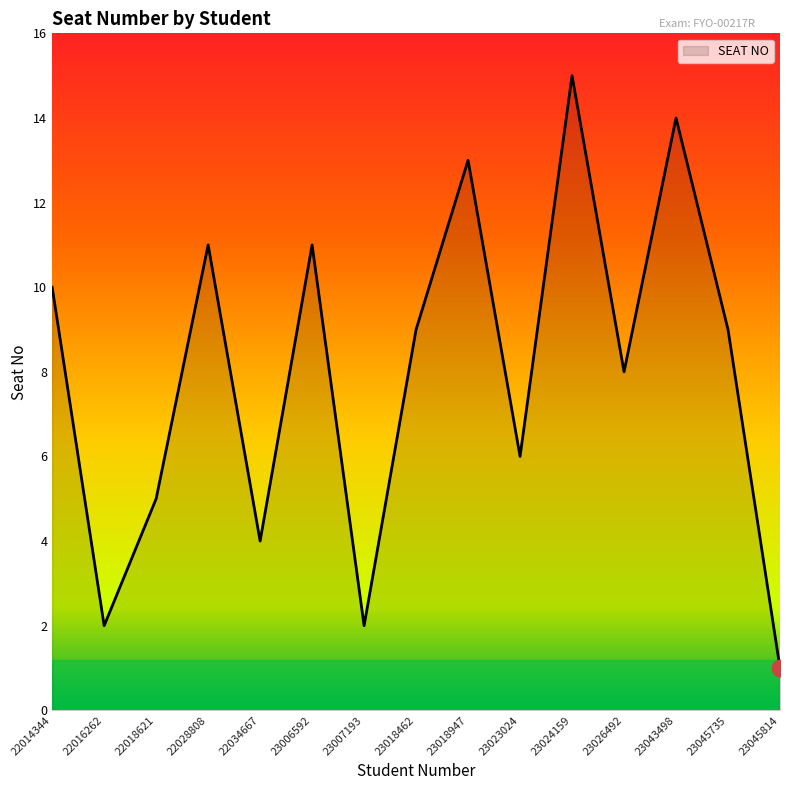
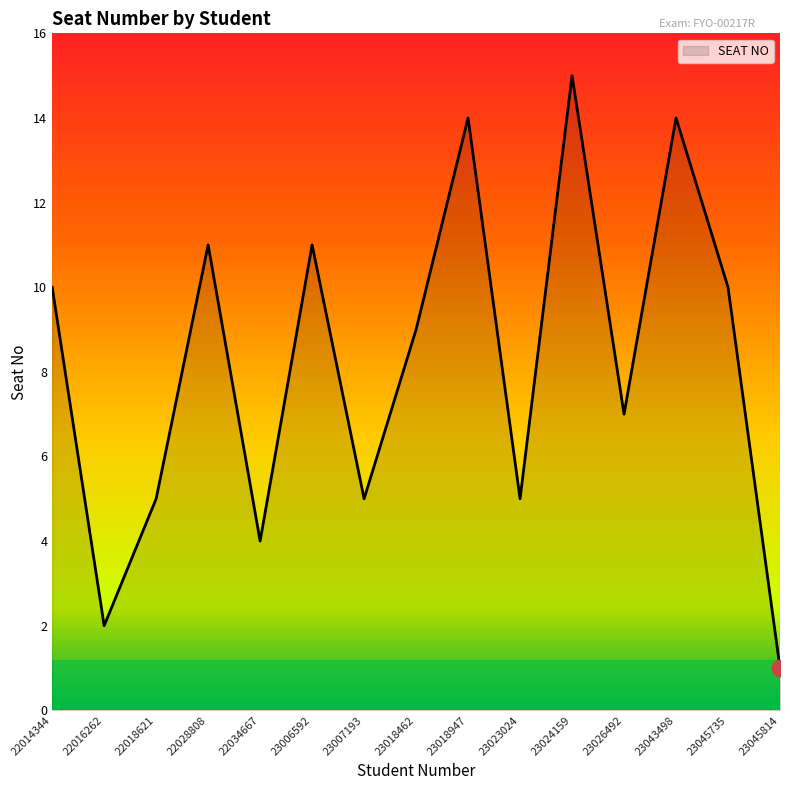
  {
    "SEAT NO": {
      "22014344": 10,
      "22016262": 2,
      "22018621": 5,
      "22028808": 11,
      "22034667": 4,
      "23006592": 11,
-     "23007193": 2,
+     "23007193": 5,
      "23018462": 9,
-     "23018947": 13,
-     "23023024": 6,
+     "23018947": 14,
+     "23023024": 5,
      "23024159": 15,
-     "23026492": 8,
+     "23026492": 7,
      "23043498": 14,
-     "23045735": 9
+     "23045735": 10
    }
  }
